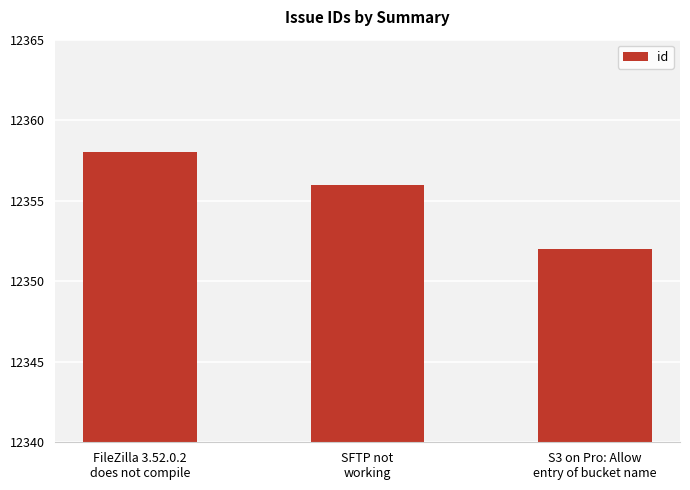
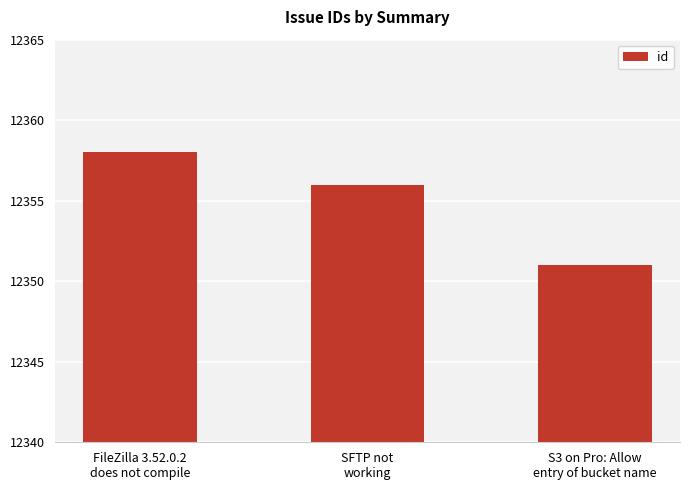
  {
    "FileZilla 3.52.0.2 does not compile": 12358,
    "SFTP not working": 12356,
-   "S3 on Pro: Allow entry of bucket name": 12352
+   "S3 on Pro: Allow entry of bucket name": 12351
  }
